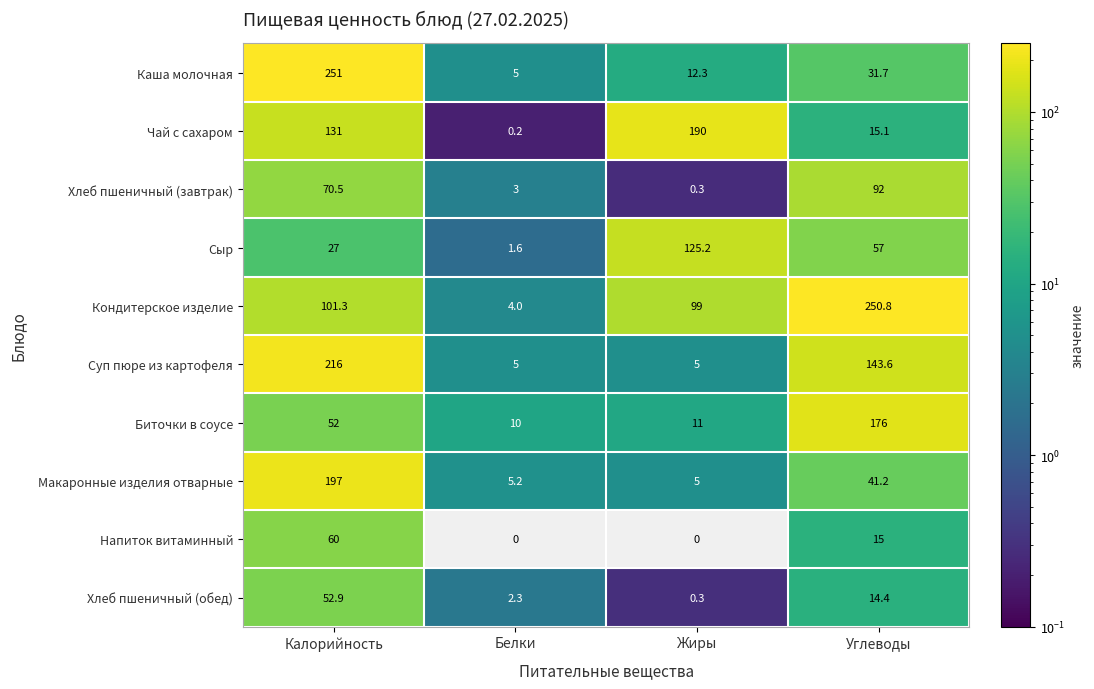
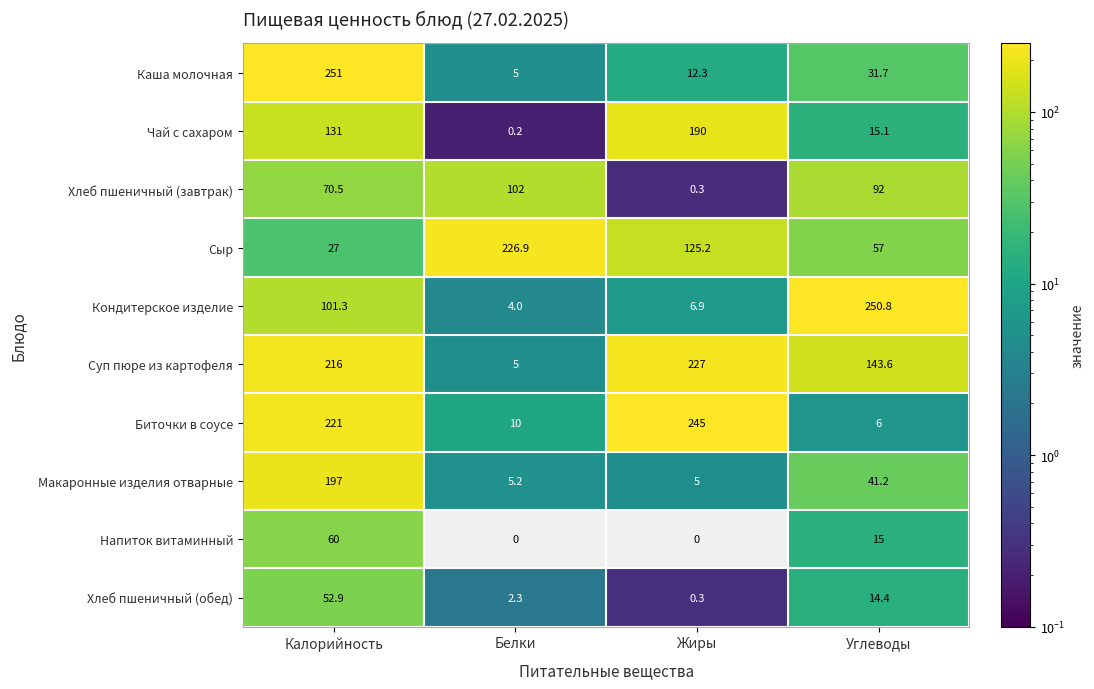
  {
    "Каша молочная": {
      "Калорийность": 251,
      "Белки": 5,
      "Жиры": 12.3,
      "Углеводы": 31.7
    },
    "Чай с сахаром": {
      "Калорийность": 131,
      "Белки": 0.2,
      "Жиры": 190,
      "Углеводы": 15.1
    },
    "Хлеб пшеничный (завтрак)": {
      "Калорийность": 70.5,
-     "Белки": 3,
+     "Белки": 102,
      "Жиры": 0.3,
      "Углеводы": 92
    },
    "Сыр": {
      "Калорийность": 27,
-     "Белки": 1.6,
+     "Белки": 226.9,
      "Жиры": 125.2,
      "Углеводы": 57
    },
    "Кондитерское изделие": {
      "Калорийность": 101.3,
      "Белки": 4.0,
-     "Жиры": 99,
+     "Жиры": 6.9,
      "Углеводы": 250.8
    },
    "Суп пюре из картофеля": {
      "Калорийность": 216,
      "Белки": 5,
-     "Жиры": 5,
+     "Жиры": 227,
      "Углеводы": 143.6
    },
    "Биточки в соусе": {
-     "Калорийность": 52,
+     "Калорийность": 221,
      "Белки": 10,
-     "Жиры": 11,
-     "Углеводы": 176
+     "Жиры": 245,
+     "Углеводы": 6
    },
    "Макаронные изделия отварные": {
      "Калорийность": 197,
      "Белки": 5.2,
      "Жиры": 5,
      "Углеводы": 41.2
    },
    "Напиток витаминный": {
      "Калорийность": 60,
      "Белки": 0,
      "Жиры": 0,
      "Углеводы": 15
    },
    "Хлеб пшеничный (обед)": {
      "Калорийность": 52.9,
      "Белки": 2.3,
      "Жиры": 0.3,
      "Углеводы": 14.4
    }
  }
